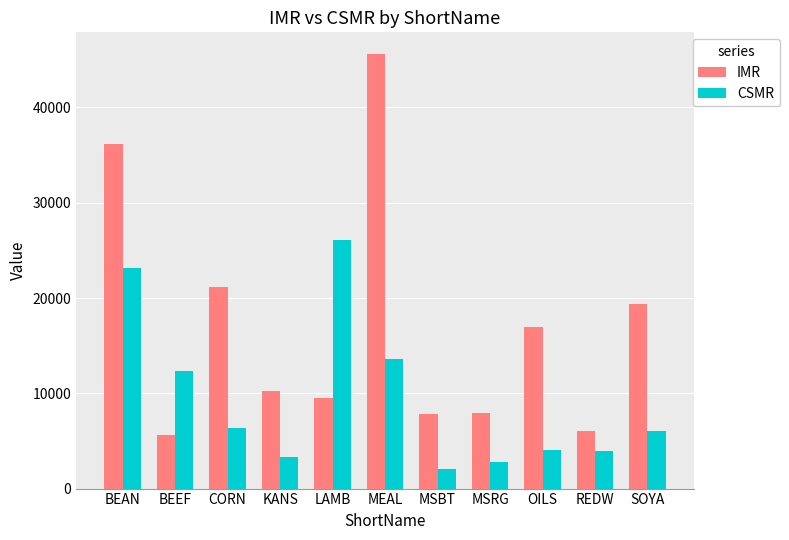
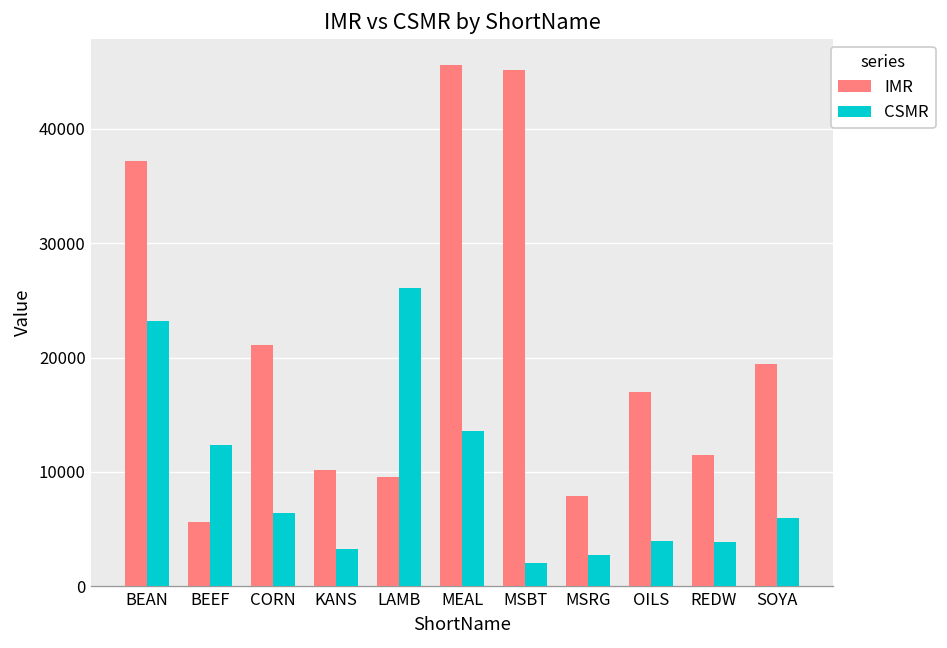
  {
    "IMR": {
-     "BEAN": 36000,
+     "BEAN": 37000,
      "BEEF": 6000,
      "CORN": 21000,
      "KANS": 10000,
      "LAMB": 10000,
      "MEAL": 46000,
-     "MSBT": 8000,
+     "MSBT": 45000,
      "MSRG": 8000,
      "OILS": 17000,
-     "REDW": 6000,
+     "REDW": 12000,
      "SOYA": 19000
    },
    "CSMR": {
      "BEAN": 23000,
      "BEEF": 12000,
      "CORN": 6000,
      "KANS": 3000,
      "LAMB": 26000,
      "MEAL": 14000,
      "MSBT": 2000,
      "MSRG": 3000,
      "OILS": 4000,
      "REDW": 4000,
      "SOYA": 6000
    }
  }
